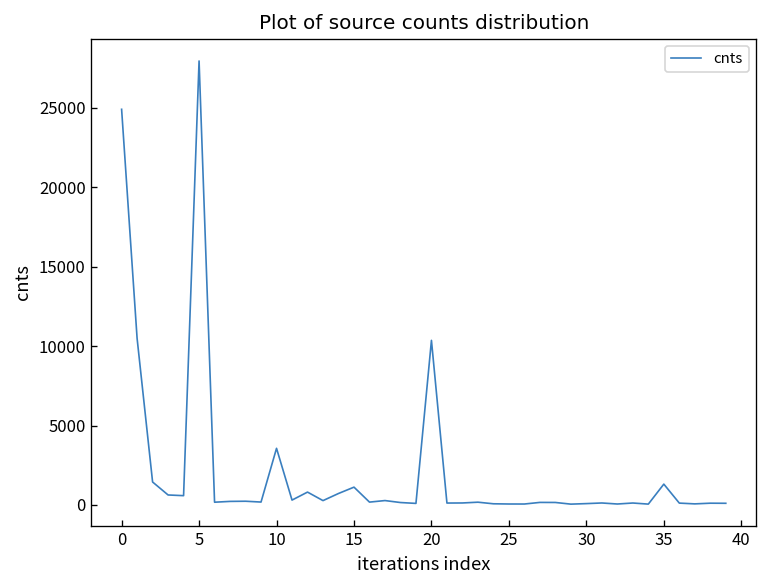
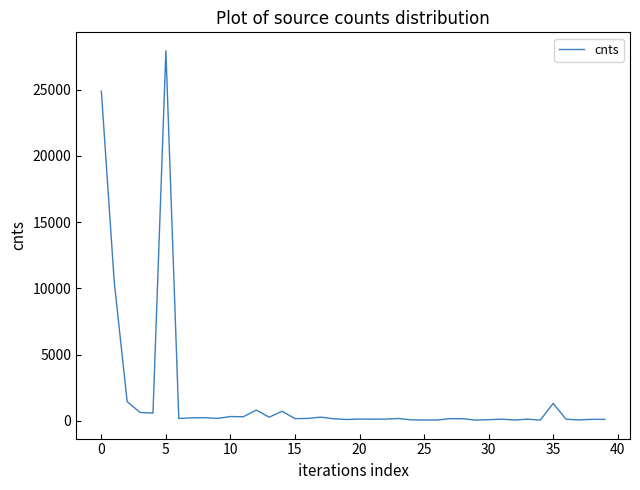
  {
    "0": 24900,
    "5": 27900,
-   "10": 3600,
-   "15": 1100,
-   "20": 10400,
+   "10": 300,
+   "15": 200,
+   "20": 100,
    "25": 100,
    "30": 100,
    "35": 1300
  }
